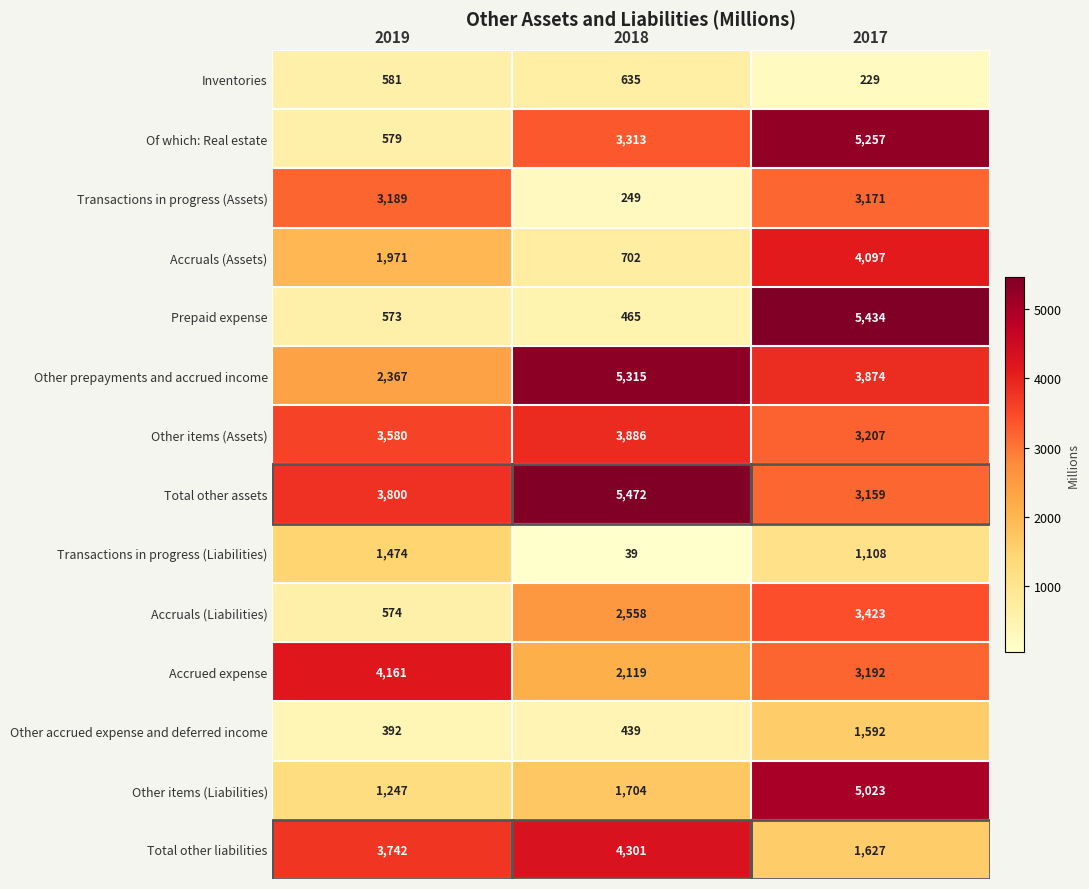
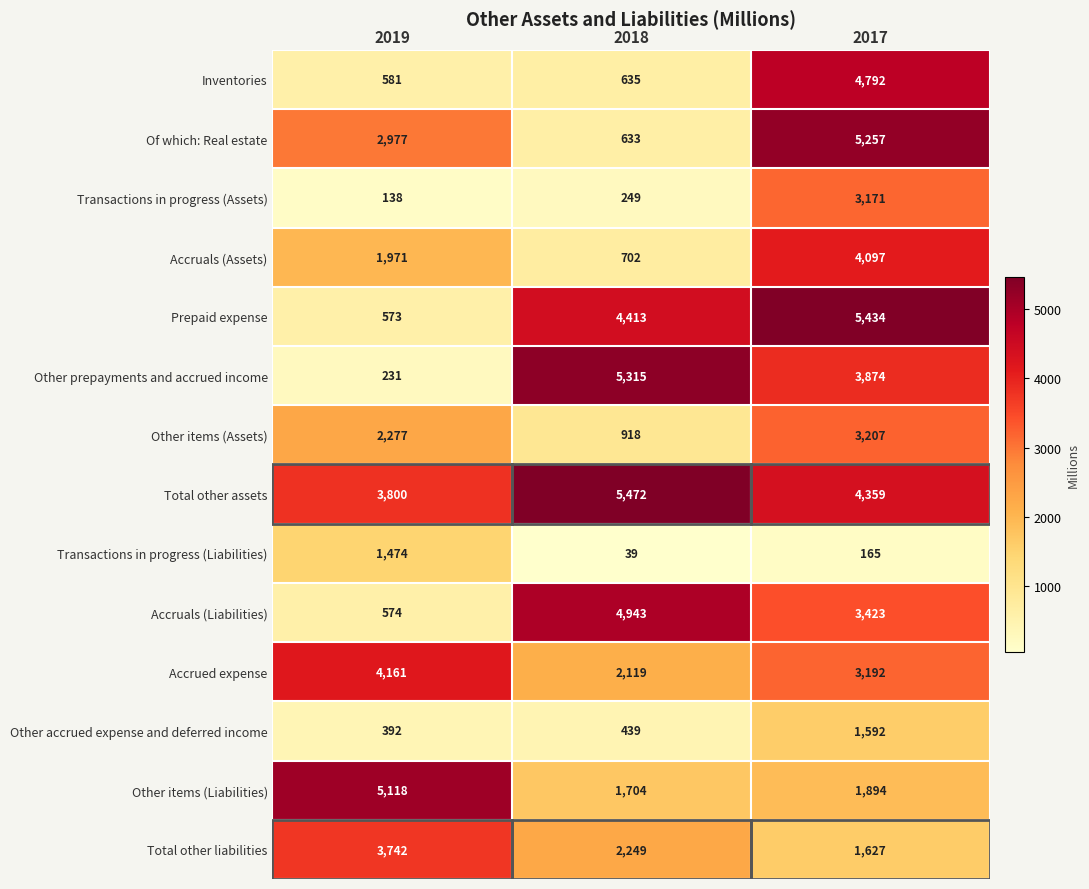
  {
    "Inventories": {
      "2019": "581",
      "2018": "635",
-     "2017": "229"
+     "2017": "4,792"
    },
    "Of which: Real estate": {
-     "2019": "579",
-     "2018": "3,313",
+     "2019": "2,977",
+     "2018": "633",
      "2017": "5,257"
    },
    "Transactions in progress (Assets)": {
-     "2019": "3,189",
+     "2019": "138",
      "2018": "249",
      "2017": "3,171"
    },
    "Accruals (Assets)": {
      "2019": "1,971",
      "2018": "702",
      "2017": "4,097"
    },
    "Prepaid expense": {
      "2019": "573",
-     "2018": "465",
+     "2018": "4,413",
      "2017": "5,434"
    },
    "Other prepayments and accrued income": {
-     "2019": "2,367",
+     "2019": "231",
      "2018": "5,315",
      "2017": "3,874"
    },
    "Other items (Assets)": {
-     "2019": "3,580",
-     "2018": "3,886",
+     "2019": "2,277",
+     "2018": "918",
      "2017": "3,207"
    },
    "Total other assets": {
      "2019": "3,800",
      "2018": "5,472",
-     "2017": "3,159"
+     "2017": "4,359"
    },
    "Transactions in progress (Liabilities)": {
      "2019": "1,474",
      "2018": "39",
-     "2017": "1,108"
+     "2017": "165"
    },
    "Accruals (Liabilities)": {
      "2019": "574",
-     "2018": "2,558",
+     "2018": "4,943",
      "2017": "3,423"
    },
    "Accrued expense": {
      "2019": "4,161",
      "2018": "2,119",
      "2017": "3,192"
    },
    "Other accrued expense and deferred income": {
      "2019": "392",
      "2018": "439",
      "2017": "1,592"
    },
    "Other items (Liabilities)": {
-     "2019": "1,247",
+     "2019": "5,118",
      "2018": "1,704",
-     "2017": "5,023"
+     "2017": "1,894"
    },
    "Total other liabilities": {
      "2019": "3,742",
-     "2018": "4,301",
+     "2018": "2,249",
      "2017": "1,627"
    }
  }
